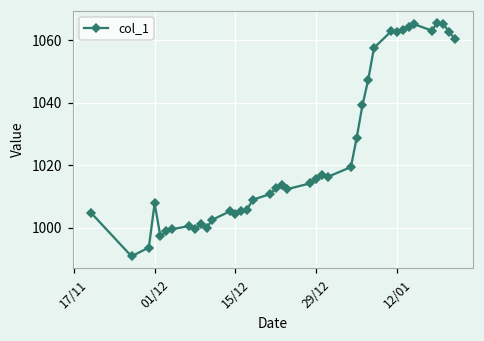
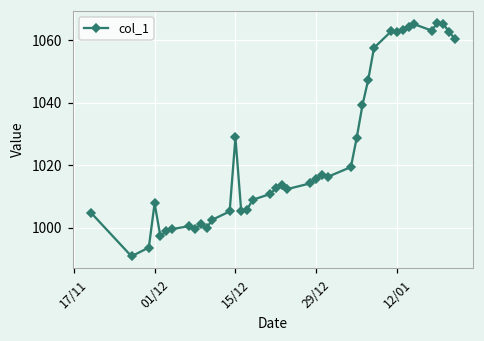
  {
    "01/12": 1008,
-   "15/12": 1004,
+   "15/12": 1029,
    "29/12": 1016,
    "12/01": 1063
  }
